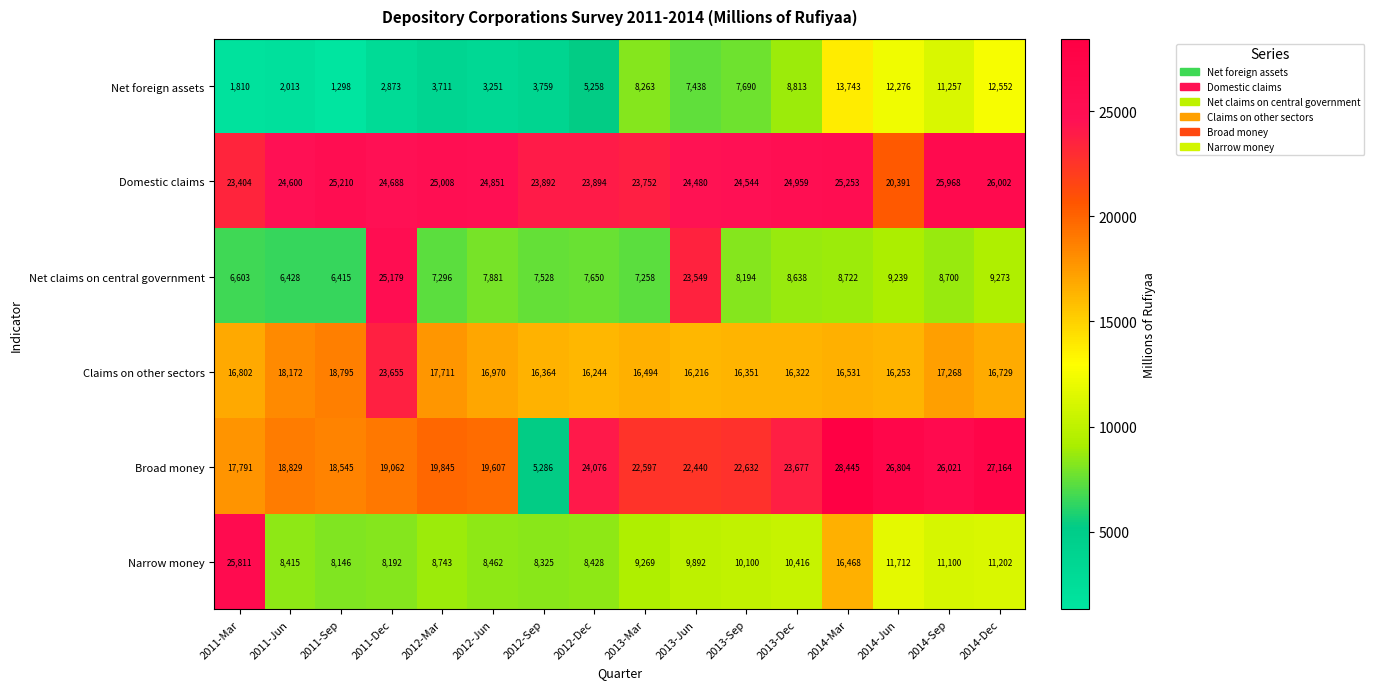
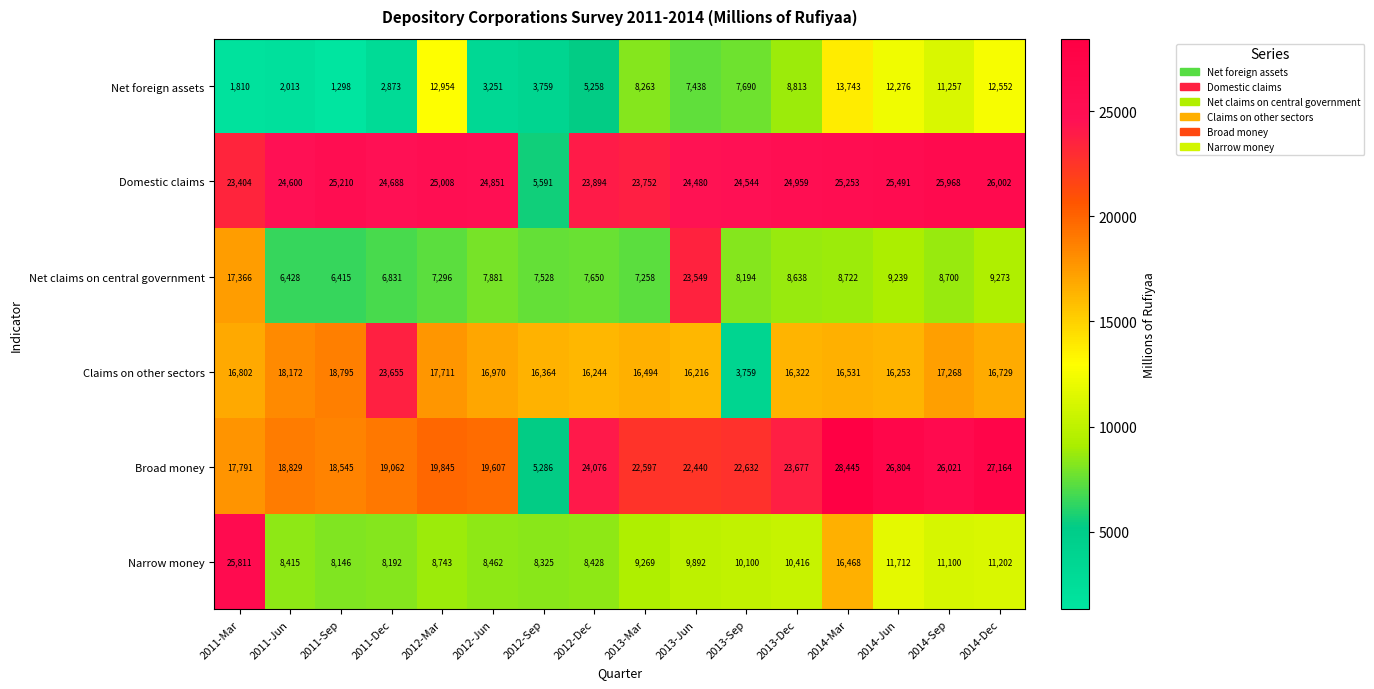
  {
    "Net foreign assets": {
      "2011-Mar": "1,810",
      "2011-Jun": "2,013",
      "2011-Sep": "1,298",
      "2011-Dec": "2,873",
-     "2012-Mar": "3,711",
+     "2012-Mar": "12,954",
      "2012-Jun": "3,251",
      "2012-Sep": "3,759",
      "2012-Dec": "5,258",
      "2013-Mar": "8,263",
      "2013-Jun": "7,438",
      "2013-Sep": "7,690",
      "2013-Dec": "8,813",
      "2014-Mar": "13,743",
      "2014-Jun": "12,276",
      "2014-Sep": "11,257",
      "2014-Dec": "12,552"
    },
    "Domestic claims": {
      "2011-Mar": "23,404",
      "2011-Jun": "24,600",
      "2011-Sep": "25,210",
      "2011-Dec": "24,688",
      "2012-Mar": "25,008",
      "2012-Jun": "24,851",
-     "2012-Sep": "23,892",
+     "2012-Sep": "5,591",
      "2012-Dec": "23,894",
      "2013-Mar": "23,752",
      "2013-Jun": "24,480",
      "2013-Sep": "24,544",
      "2013-Dec": "24,959",
      "2014-Mar": "25,253",
-     "2014-Jun": "20,391",
+     "2014-Jun": "25,491",
      "2014-Sep": "25,968",
      "2014-Dec": "26,002"
    },
    "Net claims on central government": {
-     "2011-Mar": "6,603",
+     "2011-Mar": "17,366",
      "2011-Jun": "6,428",
      "2011-Sep": "6,415",
-     "2011-Dec": "25,179",
+     "2011-Dec": "6,831",
      "2012-Mar": "7,296",
      "2012-Jun": "7,881",
      "2012-Sep": "7,528",
      "2012-Dec": "7,650",
      "2013-Mar": "7,258",
      "2013-Jun": "23,549",
      "2013-Sep": "8,194",
      "2013-Dec": "8,638",
      "2014-Mar": "8,722",
      "2014-Jun": "9,239",
      "2014-Sep": "8,700",
      "2014-Dec": "9,273"
    },
    "Claims on other sectors": {
      "2011-Mar": "16,802",
      "2011-Jun": "18,172",
      "2011-Sep": "18,795",
      "2011-Dec": "23,655",
      "2012-Mar": "17,711",
      "2012-Jun": "16,970",
      "2012-Sep": "16,364",
      "2012-Dec": "16,244",
      "2013-Mar": "16,494",
      "2013-Jun": "16,216",
-     "2013-Sep": "16,351",
+     "2013-Sep": "3,759",
      "2013-Dec": "16,322",
      "2014-Mar": "16,531",
      "2014-Jun": "16,253",
      "2014-Sep": "17,268",
      "2014-Dec": "16,729"
    },
    "Broad money": {
      "2011-Mar": "17,791",
      "2011-Jun": "18,829",
      "2011-Sep": "18,545",
      "2011-Dec": "19,062",
      "2012-Mar": "19,845",
      "2012-Jun": "19,607",
      "2012-Sep": "5,286",
      "2012-Dec": "24,076",
      "2013-Mar": "22,597",
      "2013-Jun": "22,440",
      "2013-Sep": "22,632",
      "2013-Dec": "23,677",
      "2014-Mar": "28,445",
      "2014-Jun": "26,804",
      "2014-Sep": "26,021",
      "2014-Dec": "27,164"
    },
    "Narrow money": {
      "2011-Mar": "25,811",
      "2011-Jun": "8,415",
      "2011-Sep": "8,146",
      "2011-Dec": "8,192",
      "2012-Mar": "8,743",
      "2012-Jun": "8,462",
      "2012-Sep": "8,325",
      "2012-Dec": "8,428",
      "2013-Mar": "9,269",
      "2013-Jun": "9,892",
      "2013-Sep": "10,100",
      "2013-Dec": "10,416",
      "2014-Mar": "16,468",
      "2014-Jun": "11,712",
      "2014-Sep": "11,100",
      "2014-Dec": "11,202"
    }
  }
